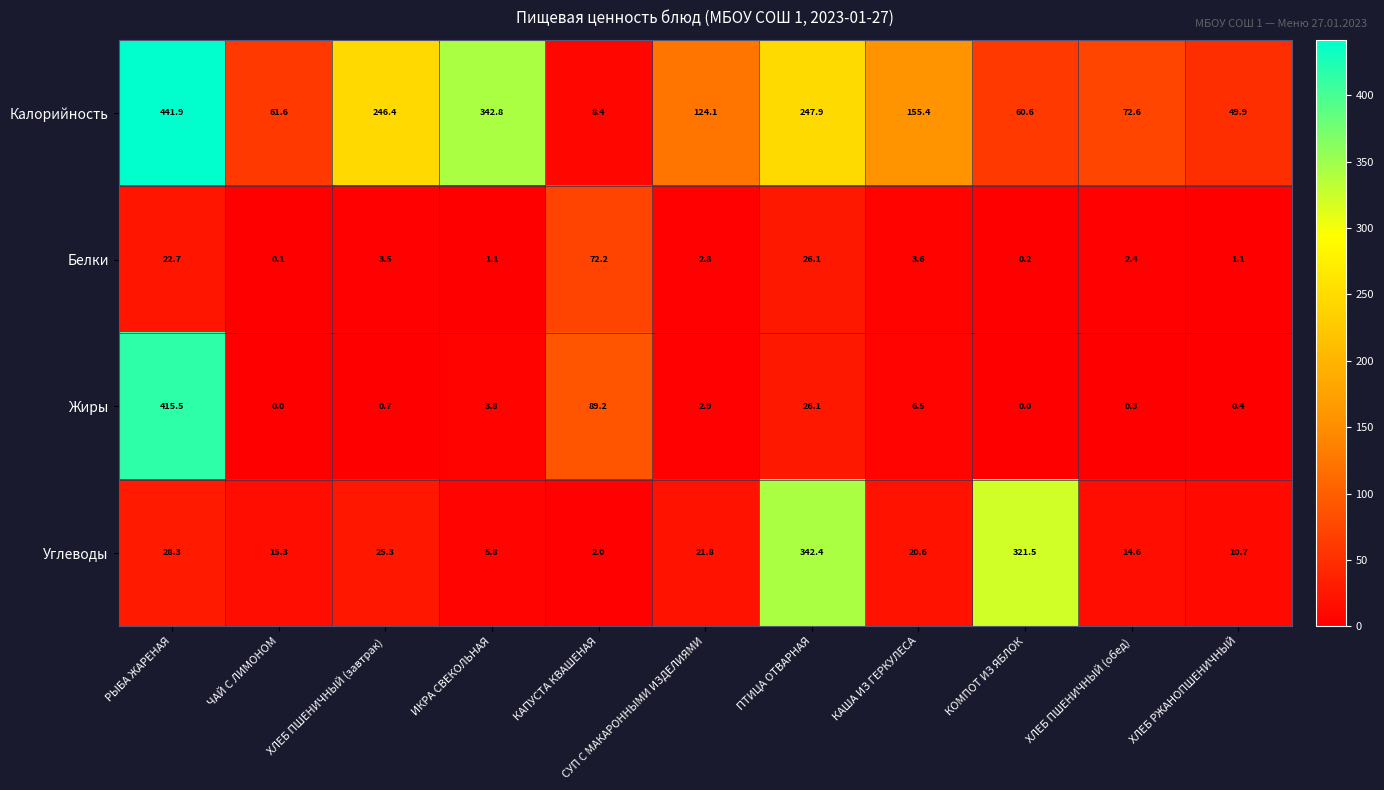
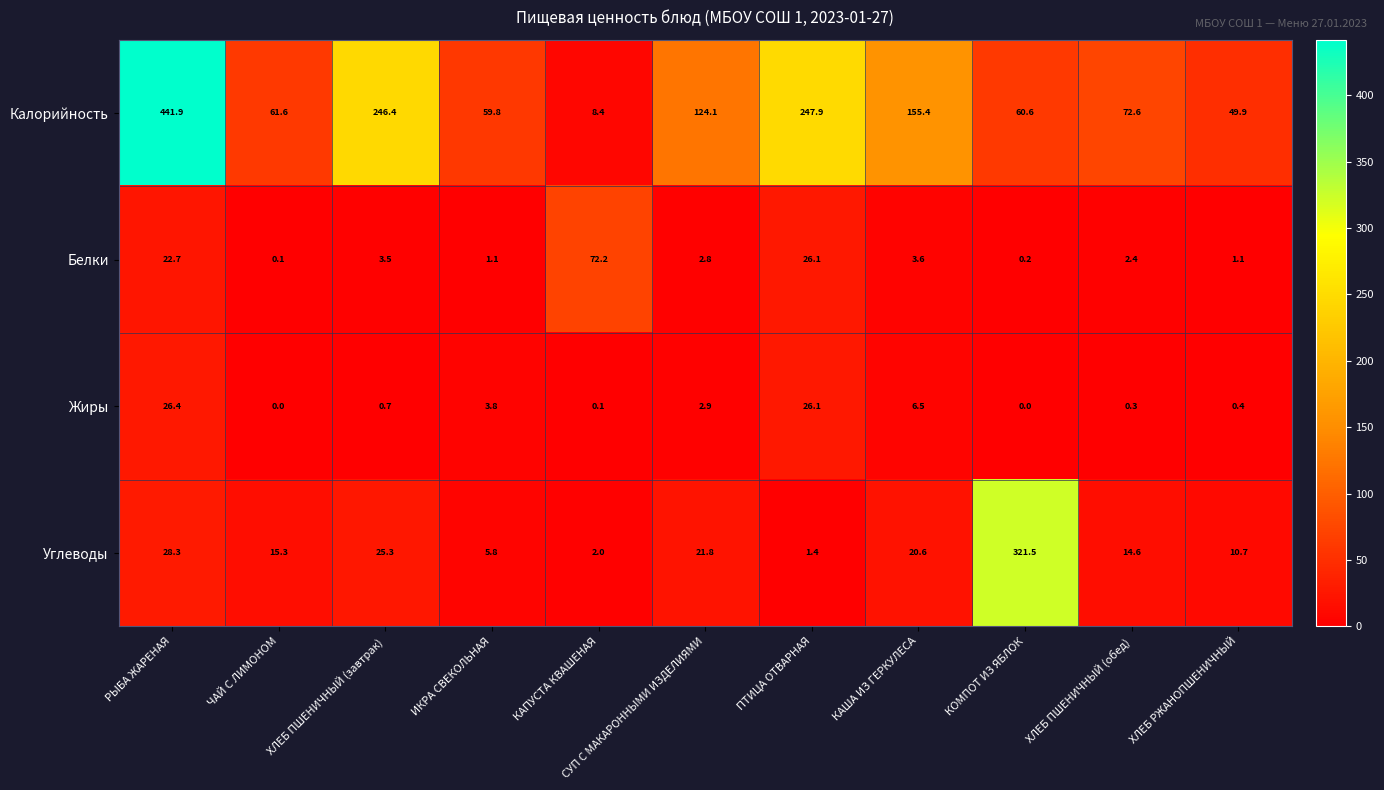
  {
    "Калорийность": {
      "РЫБА ЖАРЕНАЯ": 441.9,
      "ЧАЙ С ЛИМОНОМ": 61.6,
      "ХЛЕБ ПШЕНИЧНЫЙ (завтрак)": 246.4,
-     "ИКРА СВЕКОЛЬНАЯ": 342.8,
+     "ИКРА СВЕКОЛЬНАЯ": 59.8,
      "КАПУСТА КВАШЕНАЯ": 8.4,
      "СУП С МАКАРОННЫМИ ИЗДЕЛИЯМИ": 124.1,
      "ПТИЦА ОТВАРНАЯ": 247.9,
      "КАША ИЗ ГЕРКУЛЕСА": 155.4,
      "КОМПОТ ИЗ ЯБЛОК": 60.6,
      "ХЛЕБ ПШЕНИЧНЫЙ (обед)": 72.6,
      "ХЛЕБ РЖАНОПШЕНИЧНЫЙ": 49.9
    },
    "Белки": {
      "РЫБА ЖАРЕНАЯ": 22.7,
      "ЧАЙ С ЛИМОНОМ": 0.1,
      "ХЛЕБ ПШЕНИЧНЫЙ (завтрак)": 3.5,
      "ИКРА СВЕКОЛЬНАЯ": 1.1,
      "КАПУСТА КВАШЕНАЯ": 72.2,
      "СУП С МАКАРОННЫМИ ИЗДЕЛИЯМИ": 2.8,
      "ПТИЦА ОТВАРНАЯ": 26.1,
      "КАША ИЗ ГЕРКУЛЕСА": 3.6,
      "КОМПОТ ИЗ ЯБЛОК": 0.2,
      "ХЛЕБ ПШЕНИЧНЫЙ (обед)": 2.4,
      "ХЛЕБ РЖАНОПШЕНИЧНЫЙ": 1.1
    },
    "Жиры": {
-     "РЫБА ЖАРЕНАЯ": 415.5,
+     "РЫБА ЖАРЕНАЯ": 26.4,
      "ЧАЙ С ЛИМОНОМ": 0.0,
      "ХЛЕБ ПШЕНИЧНЫЙ (завтрак)": 0.7,
      "ИКРА СВЕКОЛЬНАЯ": 3.8,
-     "КАПУСТА КВАШЕНАЯ": 89.2,
+     "КАПУСТА КВАШЕНАЯ": 0.1,
      "СУП С МАКАРОННЫМИ ИЗДЕЛИЯМИ": 2.9,
      "ПТИЦА ОТВАРНАЯ": 26.1,
      "КАША ИЗ ГЕРКУЛЕСА": 6.5,
      "КОМПОТ ИЗ ЯБЛОК": 0.0,
      "ХЛЕБ ПШЕНИЧНЫЙ (обед)": 0.3,
      "ХЛЕБ РЖАНОПШЕНИЧНЫЙ": 0.4
    },
    "Углеводы": {
      "РЫБА ЖАРЕНАЯ": 28.3,
      "ЧАЙ С ЛИМОНОМ": 15.3,
      "ХЛЕБ ПШЕНИЧНЫЙ (завтрак)": 25.3,
      "ИКРА СВЕКОЛЬНАЯ": 5.8,
      "КАПУСТА КВАШЕНАЯ": 2.0,
      "СУП С МАКАРОННЫМИ ИЗДЕЛИЯМИ": 21.8,
-     "ПТИЦА ОТВАРНАЯ": 342.4,
+     "ПТИЦА ОТВАРНАЯ": 1.4,
      "КАША ИЗ ГЕРКУЛЕСА": 20.6,
      "КОМПОТ ИЗ ЯБЛОК": 321.5,
      "ХЛЕБ ПШЕНИЧНЫЙ (обед)": 14.6,
      "ХЛЕБ РЖАНОПШЕНИЧНЫЙ": 10.7
    }
  }
